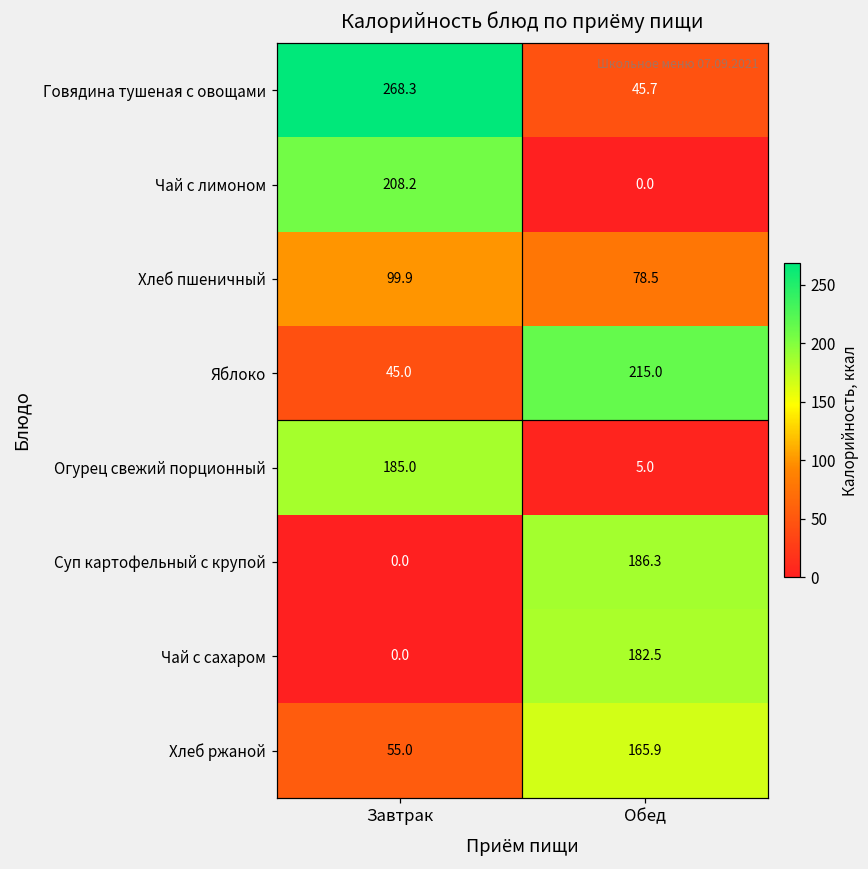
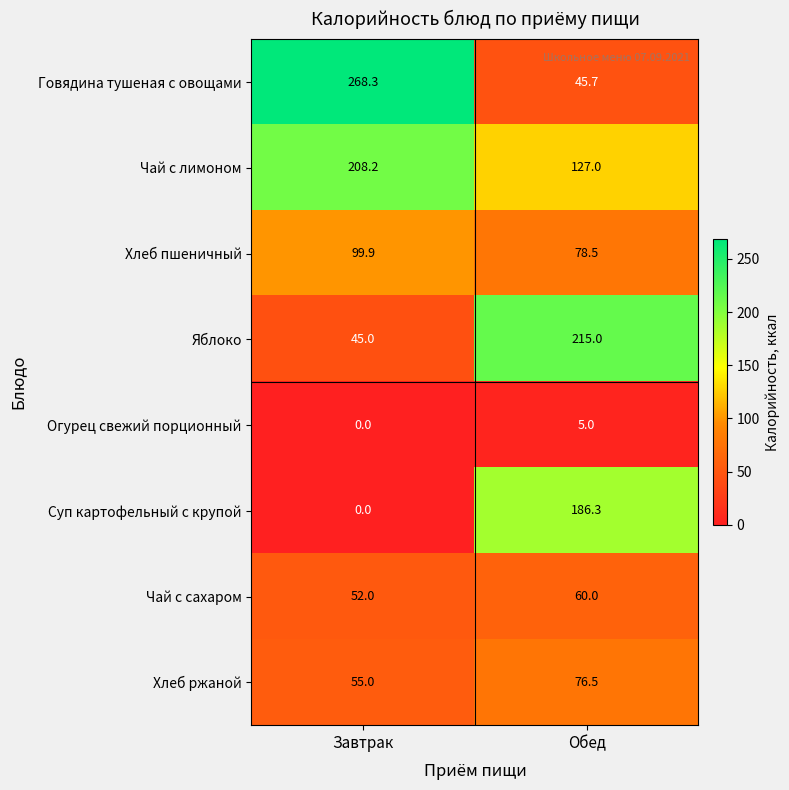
  {
    "Говядина тушеная с овощами": {
      "Завтрак": 268.3
    },
    "Чай с лимоном": {
      "Завтрак": 208.2,
-     "Обед": 0.0
+     "Обед": 127.0
    },
    "Хлеб пшеничный": {
      "Завтрак": 99.9,
      "Обед": 78.5
    },
    "Яблоко": {
      "Завтрак": 45.0,
      "Обед": 215.0
    },
    "Огурец свежий порционный": {
-     "Завтрак": 185.0,
+     "Завтрак": 0.0,
      "Обед": 5.0
    },
    "Суп картофельный с крупой": {
      "Завтрак": 0.0,
      "Обед": 186.3
    },
    "Чай с сахаром": {
-     "Завтрак": 0.0,
-     "Обед": 182.5
+     "Завтрак": 52.0,
+     "Обед": 60.0
    },
    "Хлеб ржаной": {
      "Завтрак": 55.0,
-     "Обед": 165.9
+     "Обед": 76.5
    }
  }
